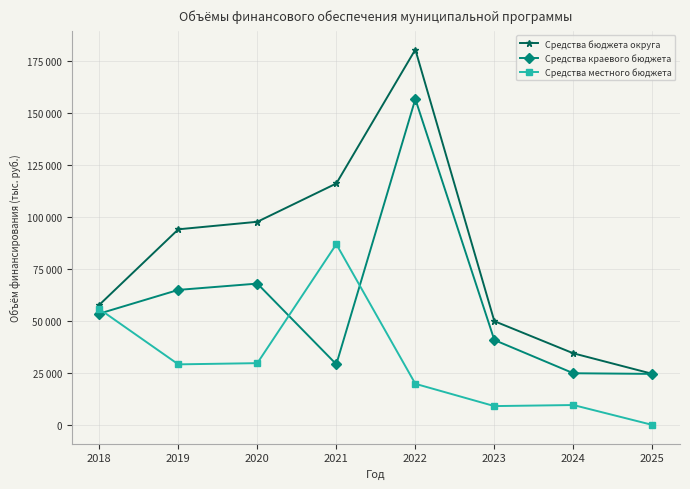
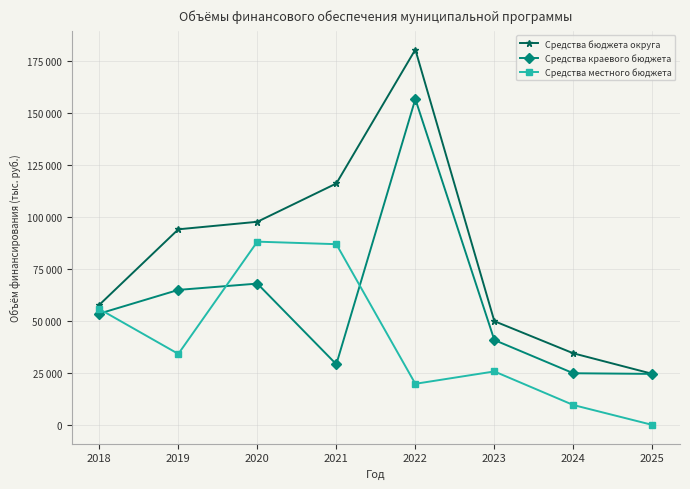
  {
    "Средства местного бюджета": {
      "2018": 56000,
-     "2019": 29000,
-     "2020": 30000,
+     "2019": 34000,
+     "2020": 88000,
      "2021": 87000,
      "2022": 20000,
-     "2023": 9000,
+     "2023": 26000,
      "2024": 10000,
      "2025": 0
    }
  }
